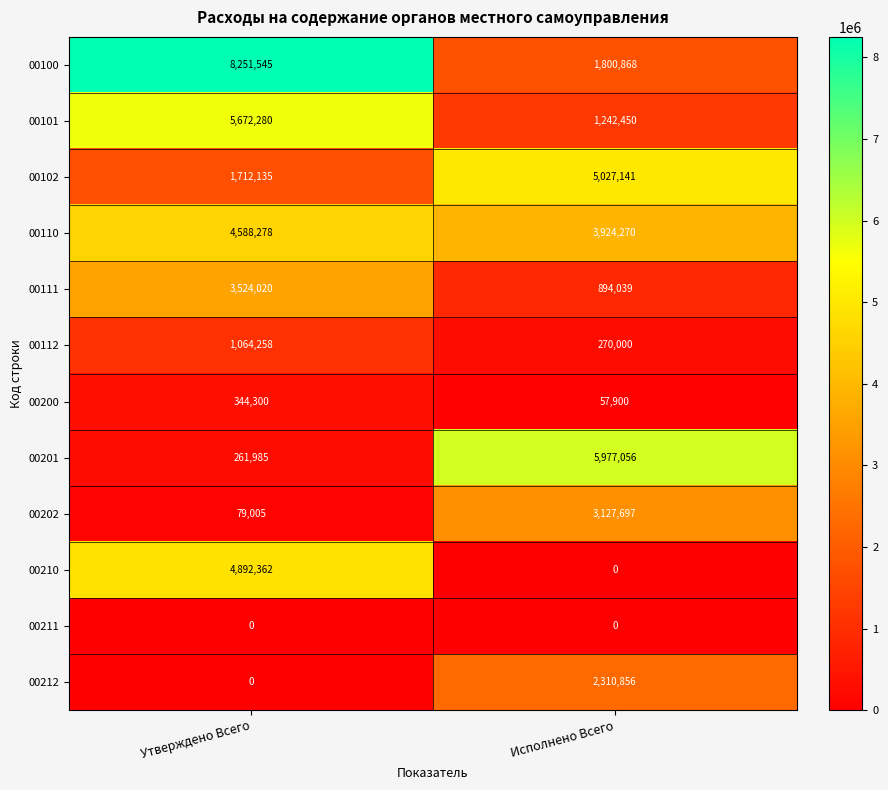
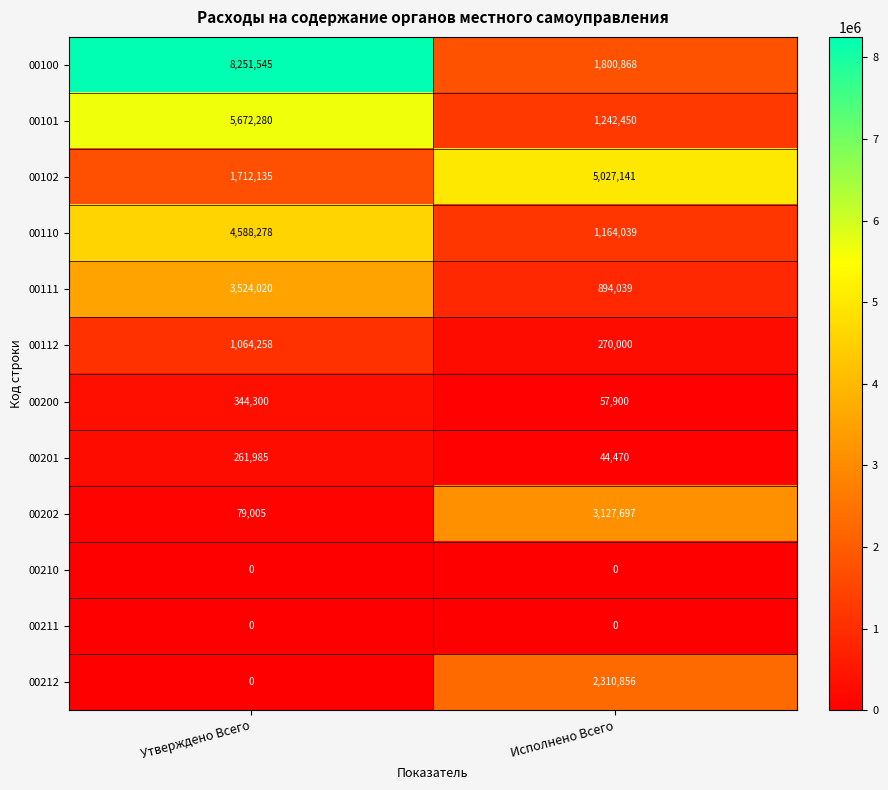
  {
    "00100": {
      "Утверждено Всего": "8,251,545",
      "Исполнено Всего": "1,800,868"
    },
    "00101": {
      "Утверждено Всего": "5,672,280",
      "Исполнено Всего": "1,242,450"
    },
    "00102": {
      "Утверждено Всего": "1,712,135",
      "Исполнено Всего": "5,027,141"
    },
    "00110": {
      "Утверждено Всего": "4,588,278",
-     "Исполнено Всего": "3,924,270"
+     "Исполнено Всего": "1,164,039"
    },
    "00111": {
      "Утверждено Всего": "3,524,020",
      "Исполнено Всего": "894,039"
    },
    "00112": {
      "Утверждено Всего": "1,064,258",
      "Исполнено Всего": "270,000"
    },
    "00200": {
      "Утверждено Всего": "344,300",
      "Исполнено Всего": "57,900"
    },
    "00201": {
      "Утверждено Всего": "261,985",
-     "Исполнено Всего": "5,977,056"
+     "Исполнено Всего": "44,470"
    },
    "00202": {
      "Утверждено Всего": "79,005",
      "Исполнено Всего": "3,127,697"
    },
    "00210": {
-     "Утверждено Всего": "4,892,362",
+     "Утверждено Всего": "0",
      "Исполнено Всего": "0"
    },
    "00211": {
      "Утверждено Всего": "0",
      "Исполнено Всего": "0"
    },
    "00212": {
      "Утверждено Всего": "0",
      "Исполнено Всего": "2,310,856"
    }
  }
